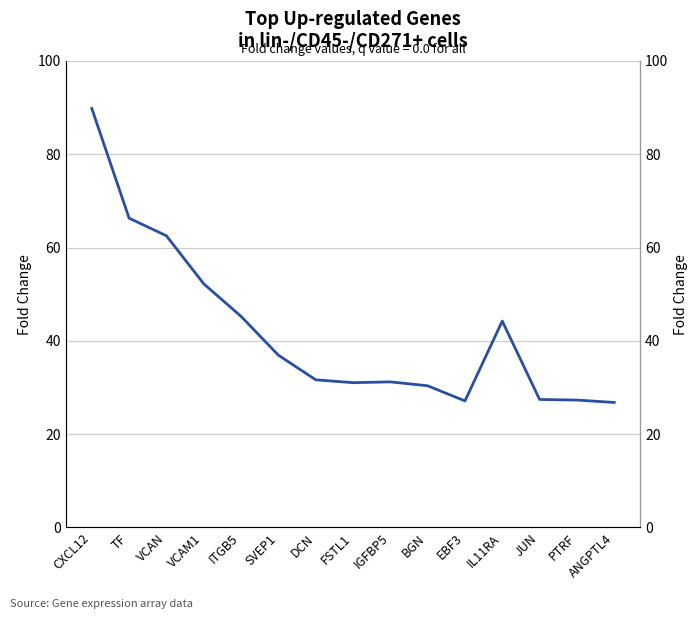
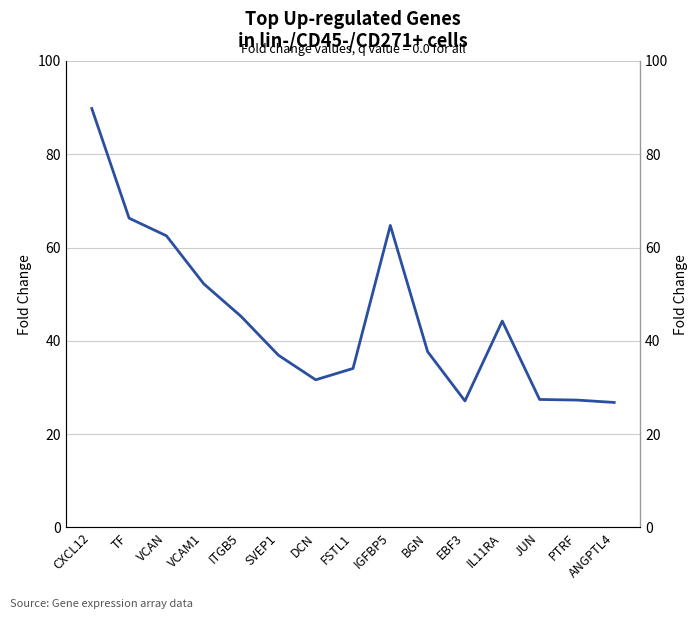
  {
    "CXCL12": 90,
    "TF": 66,
    "VCAN": 63,
    "VCAM1": 52,
    "ITGB5": 45,
    "SVEP1": 37,
    "DCN": 32,
-   "FSTL1": 31,
-   "IGFBP5": 31,
-   "BGN": 30,
+   "FSTL1": 34,
+   "IGFBP5": 65,
+   "BGN": 38,
    "EBF3": 27,
    "IL11RA": 44,
    "JUN": 27,
    "PTRF": 27,
    "ANGPTL4": 27
  }
